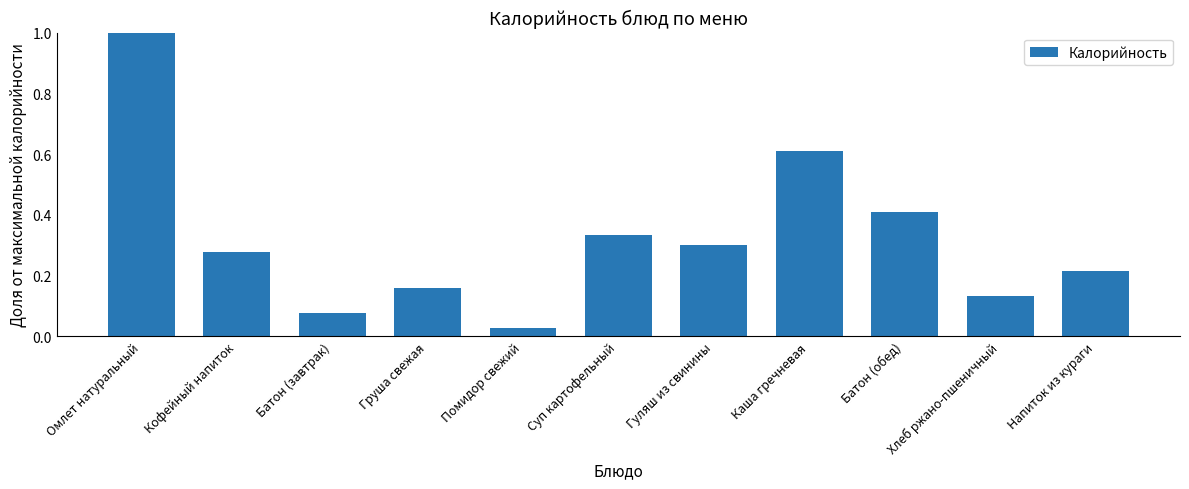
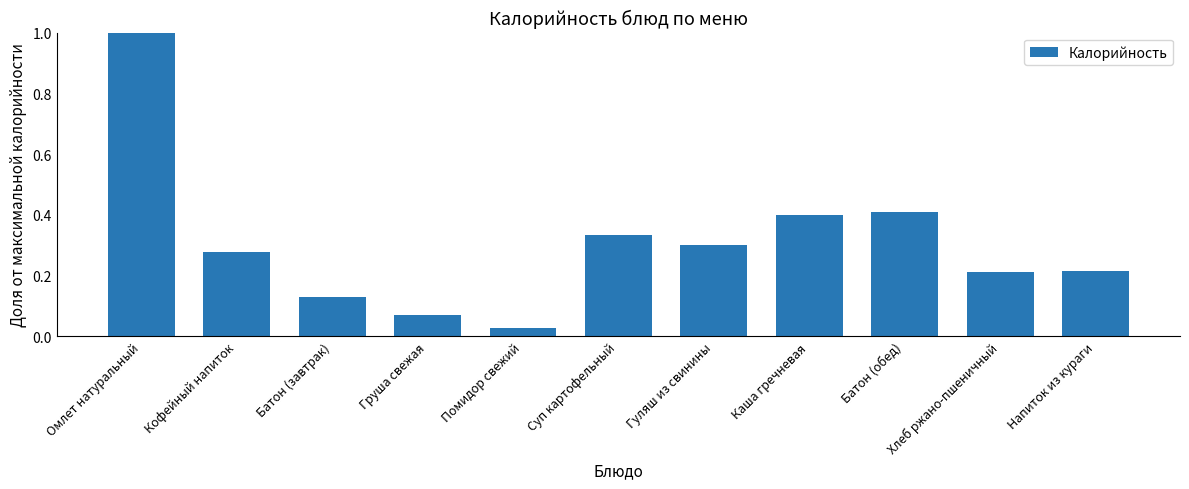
  {
    "Омлет натуральный": 1.00,
    "Кофейный напиток": 0.28,
-   "Батон (завтрак)": 0.08,
-   "Груша свежая": 0.16,
+   "Батон (завтрак)": 0.13,
+   "Груша свежая": 0.07,
    "Помидор свежий": 0.03,
    "Суп картофельный": 0.33,
    "Гуляш из свинины": 0.30,
-   "Каша гречневая": 0.61,
+   "Каша гречневая": 0.40,
    "Батон (обед)": 0.41,
-   "Хлеб ржано-пшеничный": 0.13,
+   "Хлеб ржано-пшеничный": 0.21,
    "Напиток из кураги": 0.21
  }
